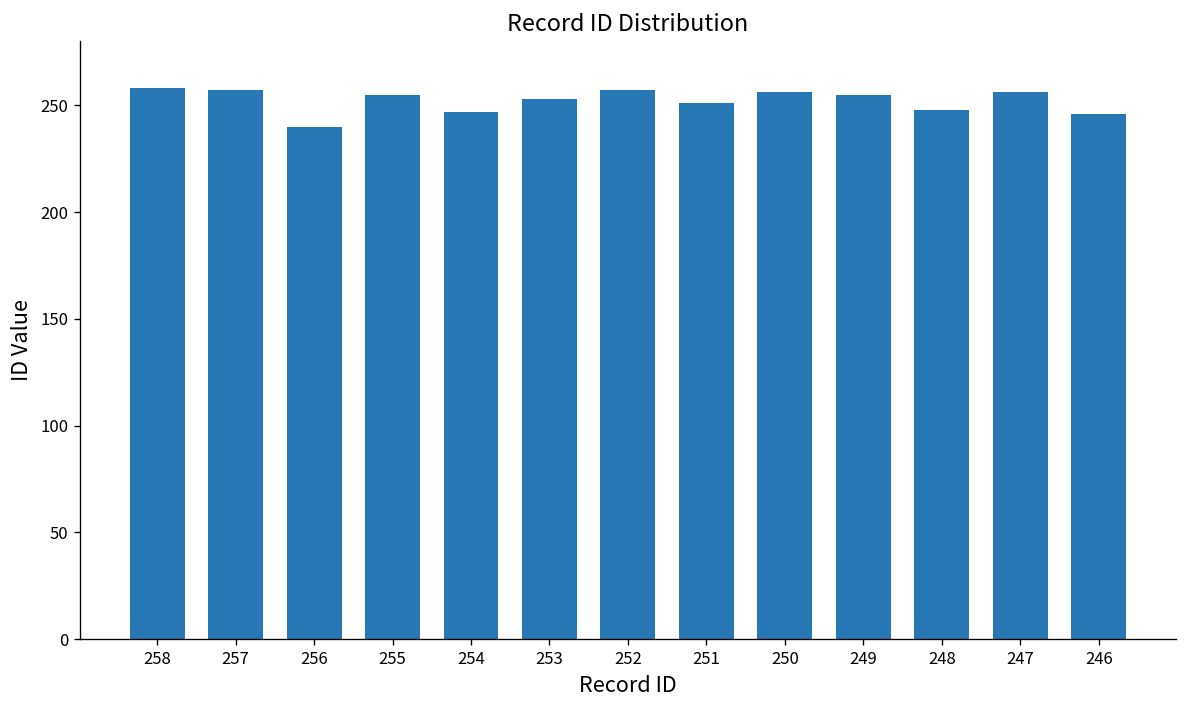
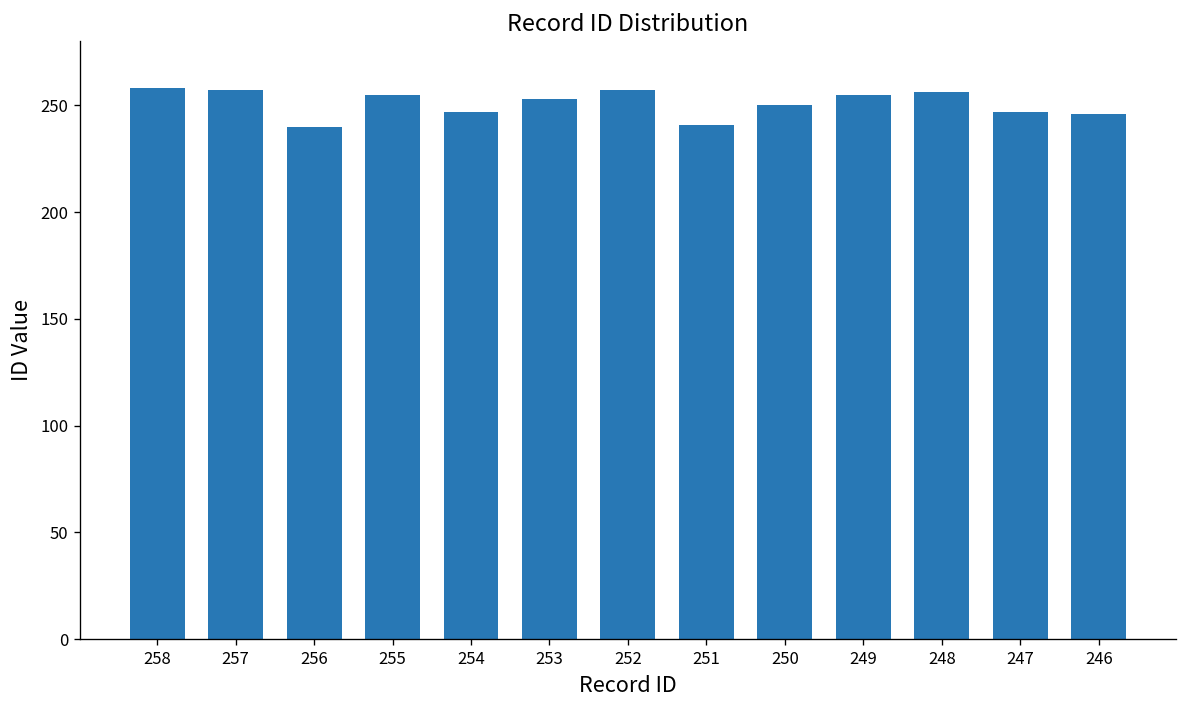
  {
    "258": 258,
    "257": 257,
    "256": 240,
    "255": 255,
    "254": 247,
    "253": 253,
    "252": 257,
-   "251": 251,
-   "250": 256,
+   "251": 241,
+   "250": 250,
    "249": 255,
-   "248": 248,
-   "247": 256,
+   "248": 256,
+   "247": 247,
    "246": 246
  }
